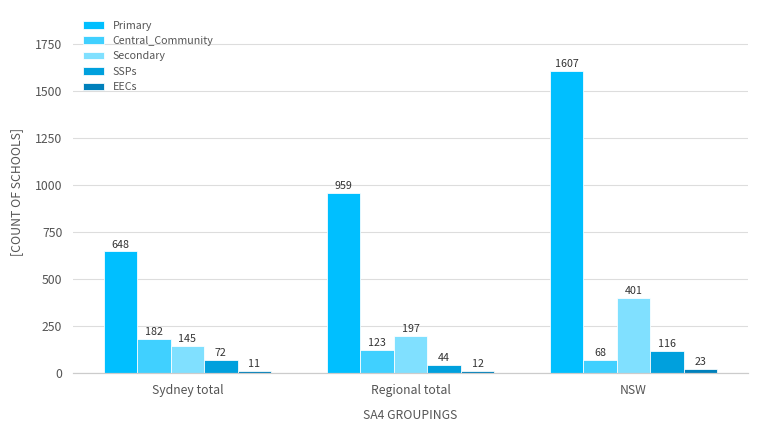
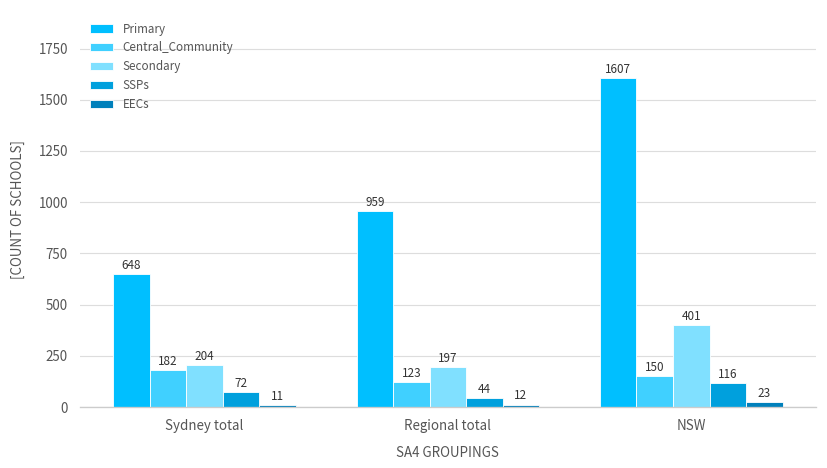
  {
    "Central_Community": {
      "Sydney total": 182,
      "Regional total": 123,
-     "NSW": 68
+     "NSW": 150
    },
    "Secondary": {
-     "Sydney total": 145,
+     "Sydney total": 204,
      "Regional total": 197,
      "NSW": 401
    }
  }
